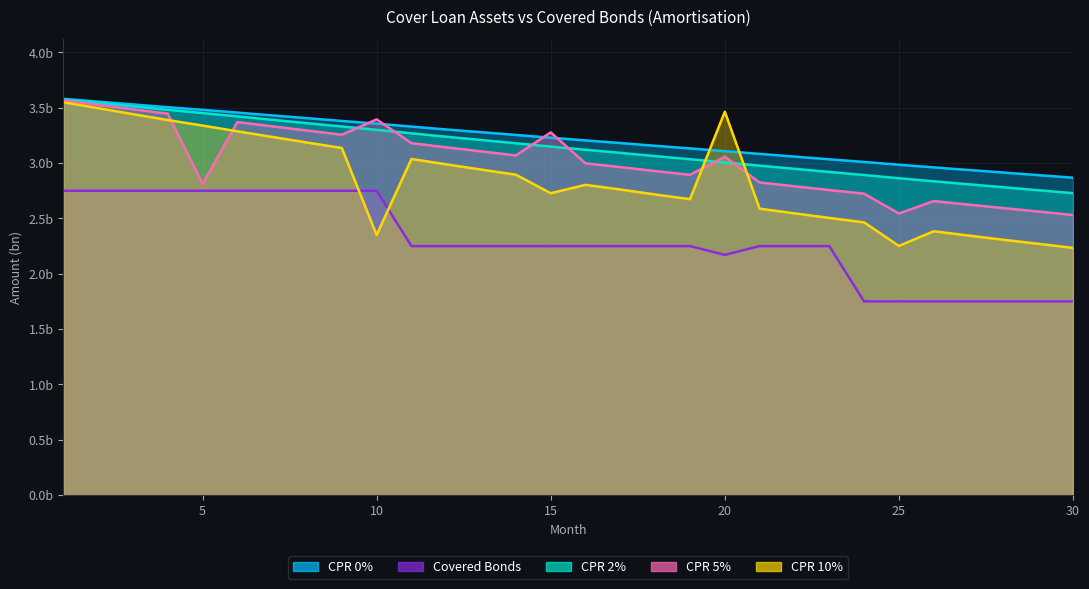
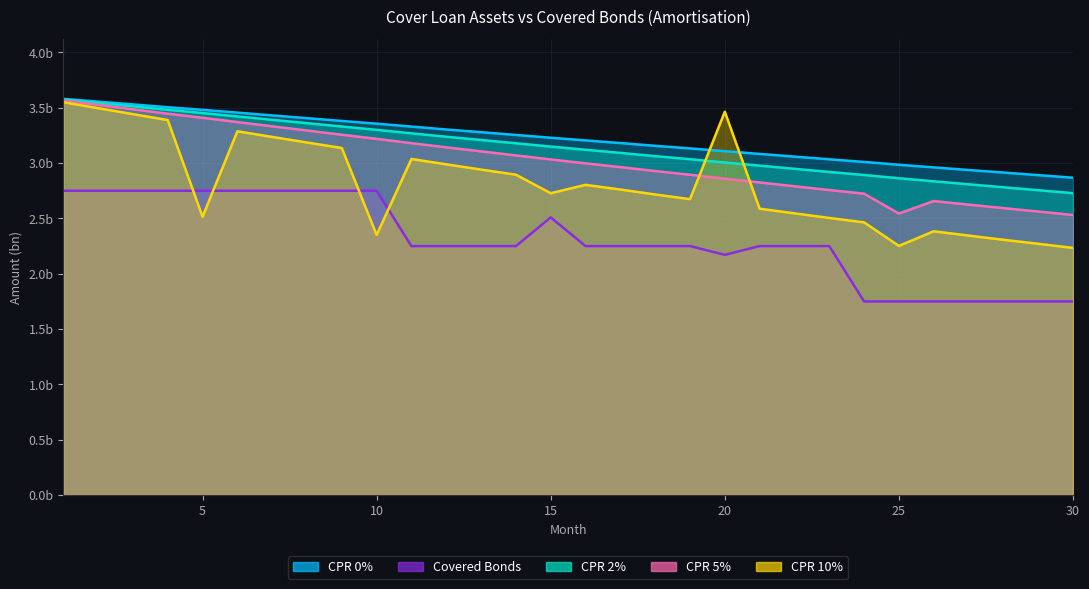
  {
    "Covered Bonds": {
      "5": "2.75b",
      "10": "2.75b",
-     "15": "2.25b",
+     "15": "2.51b",
      "20": "2.17b",
      "25": "1.75b",
      "30": "1.75b"
    },
    "CPR 5%": {
-     "5": "2.81b",
-     "10": "3.40b",
-     "15": "3.28b",
-     "20": "3.06b",
+     "5": "3.41b",
+     "10": "3.22b",
+     "15": "3.03b",
+     "20": "2.86b",
      "25": "2.54b",
      "30": "2.53b"
    },
    "CPR 10%": {
-     "5": "3.34b",
+     "5": "2.52b",
      "10": "2.35b",
      "15": "2.73b",
      "20": "3.46b",
      "25": "2.25b",
      "30": "2.23b"
    }
  }
